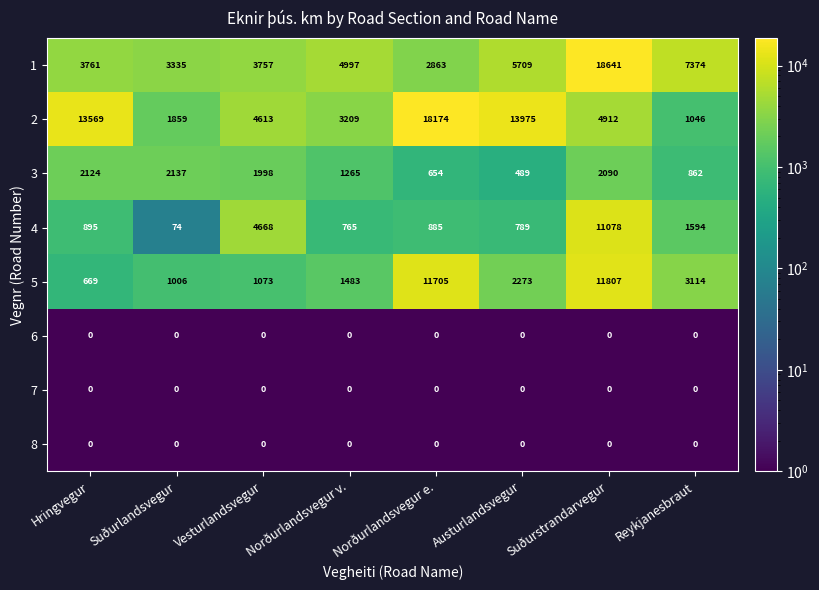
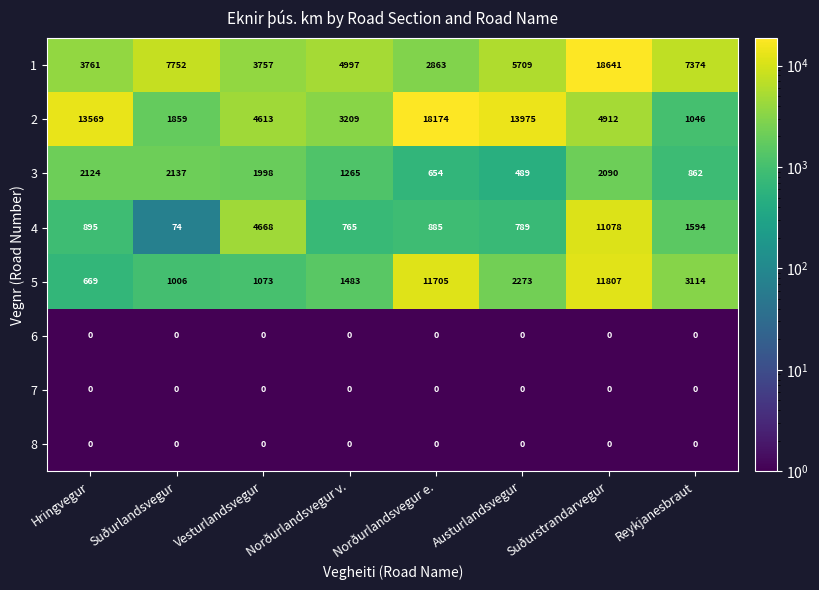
  {
    "1": {
      "Hringvegur": 3761,
-     "Suðurlandsvegur": 3335,
+     "Suðurlandsvegur": 7752,
      "Vesturlandsvegur": 3757,
      "Norðurlandsvegur v.": 4997,
      "Norðurlandsvegur e.": 2863,
      "Austurlandsvegur": 5709,
      "Suðurstrandarvegur": 18641,
      "Reykjanesbraut": 7374
    },
    "2": {
      "Hringvegur": 13569,
      "Suðurlandsvegur": 1859,
      "Vesturlandsvegur": 4613,
      "Norðurlandsvegur v.": 3209,
      "Norðurlandsvegur e.": 18174,
      "Austurlandsvegur": 13975,
      "Suðurstrandarvegur": 4912,
      "Reykjanesbraut": 1046
    },
    "3": {
      "Hringvegur": 2124,
      "Suðurlandsvegur": 2137,
      "Vesturlandsvegur": 1998,
      "Norðurlandsvegur v.": 1265,
      "Norðurlandsvegur e.": 654,
      "Austurlandsvegur": 489,
      "Suðurstrandarvegur": 2090,
      "Reykjanesbraut": 862
    },
    "4": {
      "Hringvegur": 895,
      "Suðurlandsvegur": 74,
      "Vesturlandsvegur": 4668,
      "Norðurlandsvegur v.": 765,
      "Norðurlandsvegur e.": 885,
      "Austurlandsvegur": 789,
      "Suðurstrandarvegur": 11078,
      "Reykjanesbraut": 1594
    },
    "5": {
      "Hringvegur": 669,
      "Suðurlandsvegur": 1006,
      "Vesturlandsvegur": 1073,
      "Norðurlandsvegur v.": 1483,
      "Norðurlandsvegur e.": 11705,
      "Austurlandsvegur": 2273,
      "Suðurstrandarvegur": 11807,
      "Reykjanesbraut": 3114
    },
    "6": {
      "Hringvegur": 0,
      "Suðurlandsvegur": 0,
      "Vesturlandsvegur": 0,
      "Norðurlandsvegur v.": 0,
      "Norðurlandsvegur e.": 0,
      "Austurlandsvegur": 0,
      "Suðurstrandarvegur": 0,
      "Reykjanesbraut": 0
    },
    "7": {
      "Hringvegur": 0,
      "Suðurlandsvegur": 0,
      "Vesturlandsvegur": 0,
      "Norðurlandsvegur v.": 0,
      "Norðurlandsvegur e.": 0,
      "Austurlandsvegur": 0,
      "Suðurstrandarvegur": 0,
      "Reykjanesbraut": 0
    },
    "8": {
      "Hringvegur": 0,
      "Suðurlandsvegur": 0,
      "Vesturlandsvegur": 0,
      "Norðurlandsvegur v.": 0,
      "Norðurlandsvegur e.": 0,
      "Austurlandsvegur": 0,
      "Suðurstrandarvegur": 0,
      "Reykjanesbraut": 0
    }
  }
